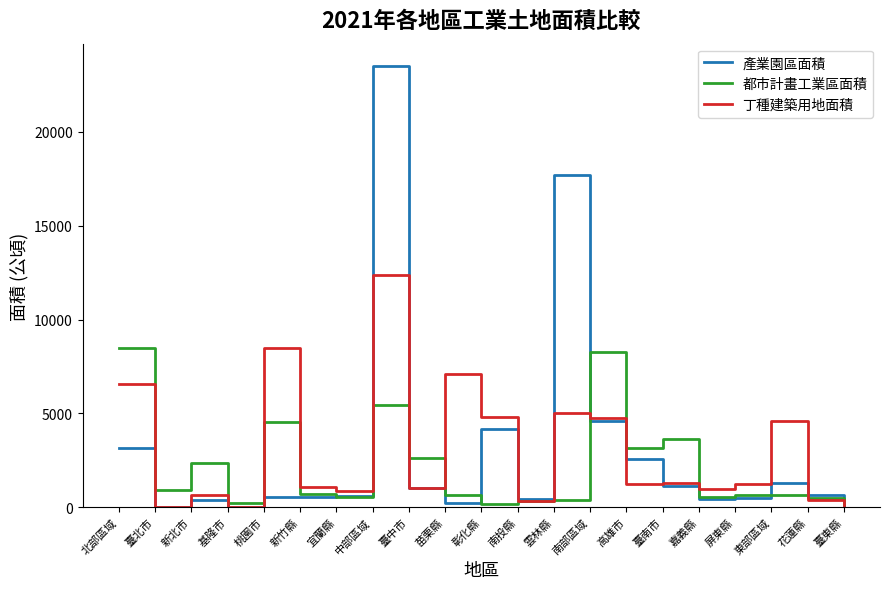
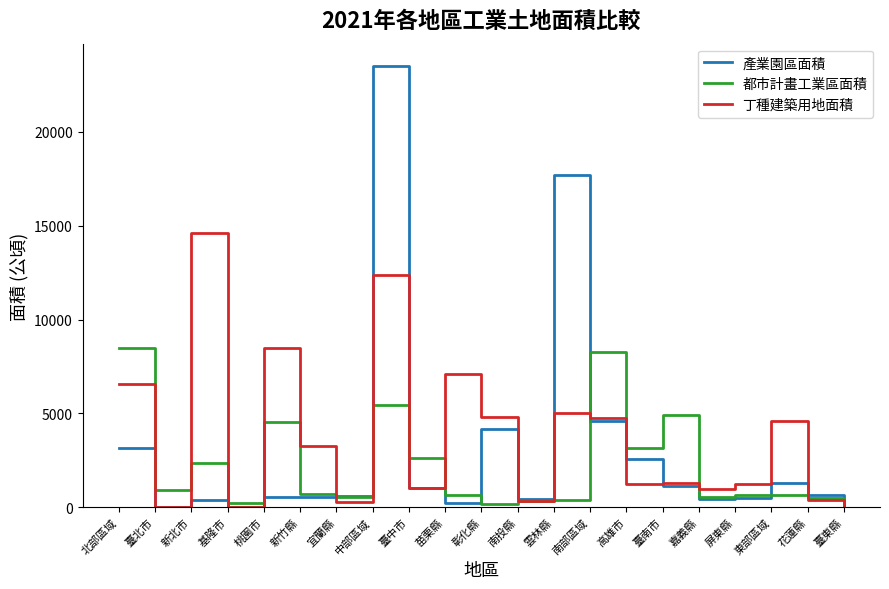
  {
    "產業園區面積": {
      "北部區域": 3200,
      "新北市": 400,
      "桃園市": 500,
      "新竹縣": 500,
      "中部區域": 23500,
      "苗栗縣": 200,
      "彰化縣": 4100,
      "雲林縣": 17700,
      "南部區域": 4600,
      "高雄市": 2600,
      "臺南市": 1100,
      "屏東縣": 500,
      "東部區域": 1300,
      "花蓮縣": 700
    },
    "都市計畫工業區面積": {
      "北部區域": 8500,
      "臺北市": 900,
      "新北市": 2400,
      "基隆市": 200,
      "桃園市": 4500,
      "新竹縣": 700,
      "中部區域": 5400,
      "臺中市": 2600,
      "苗栗縣": 600,
      "彰化縣": 200,
      "雲林縣": 400,
      "南部區域": 8300,
      "高雄市": 3100,
-     "臺南市": 3600,
+     "臺南市": 4900,
      "屏東縣": 600,
      "東部區域": 600
    },
    "丁種建築用地面積": {
      "北部區域": 6600,
-     "新北市": 600,
+     "新北市": 14600,
      "桃園市": 8500,
-     "新竹縣": 1100,
-     "宜蘭縣": 900,
+     "新竹縣": 3300,
+     "宜蘭縣": 300,
      "中部區域": 12400,
      "苗栗縣": 7100,
      "彰化縣": 4800,
      "雲林縣": 5000,
      "南部區域": 4700,
      "高雄市": 1200,
      "臺南市": 1300,
      "嘉義縣": 1000,
      "屏東縣": 1200,
      "東部區域": 4600
    }
  }
